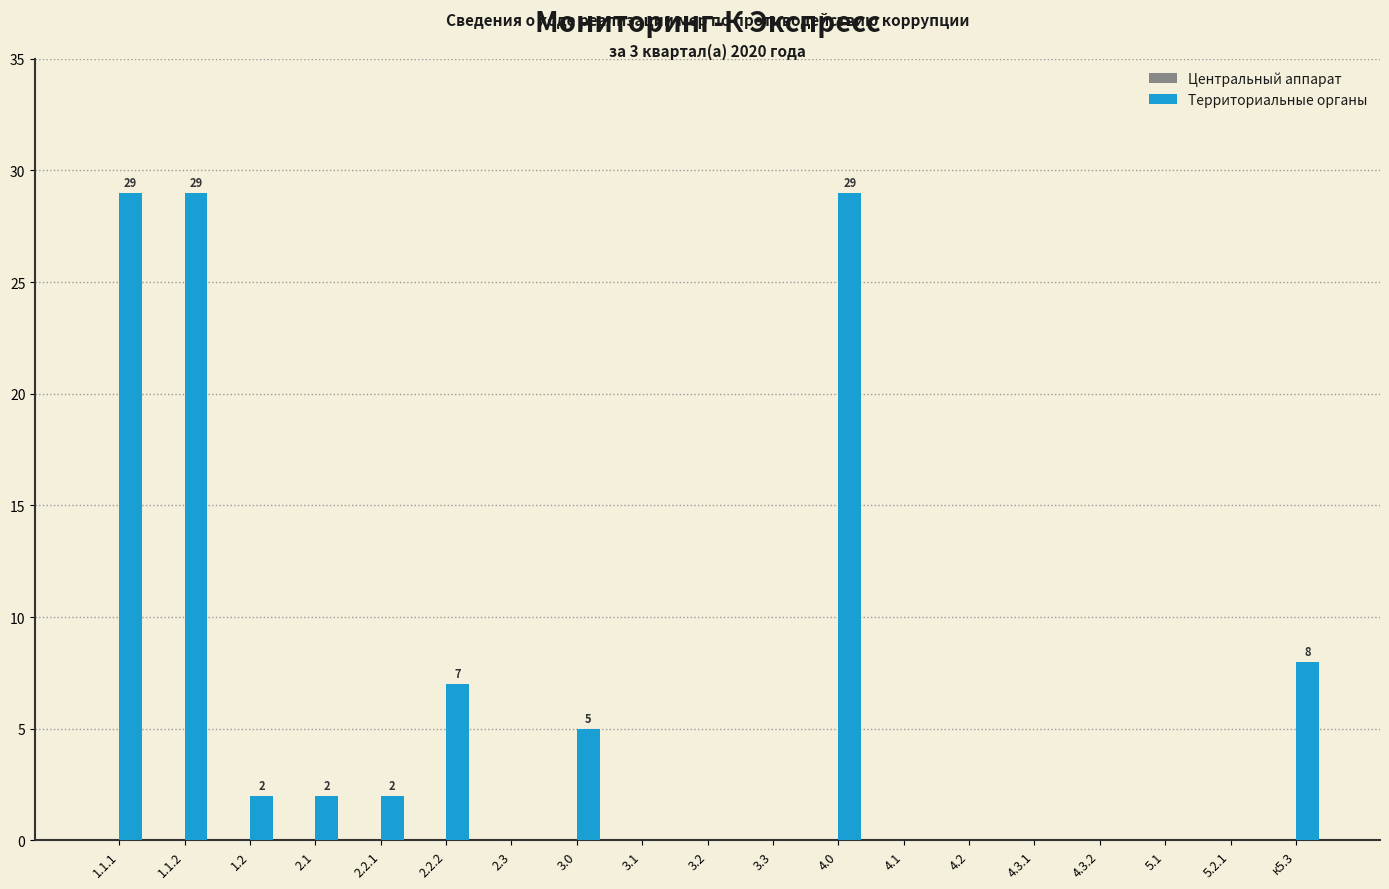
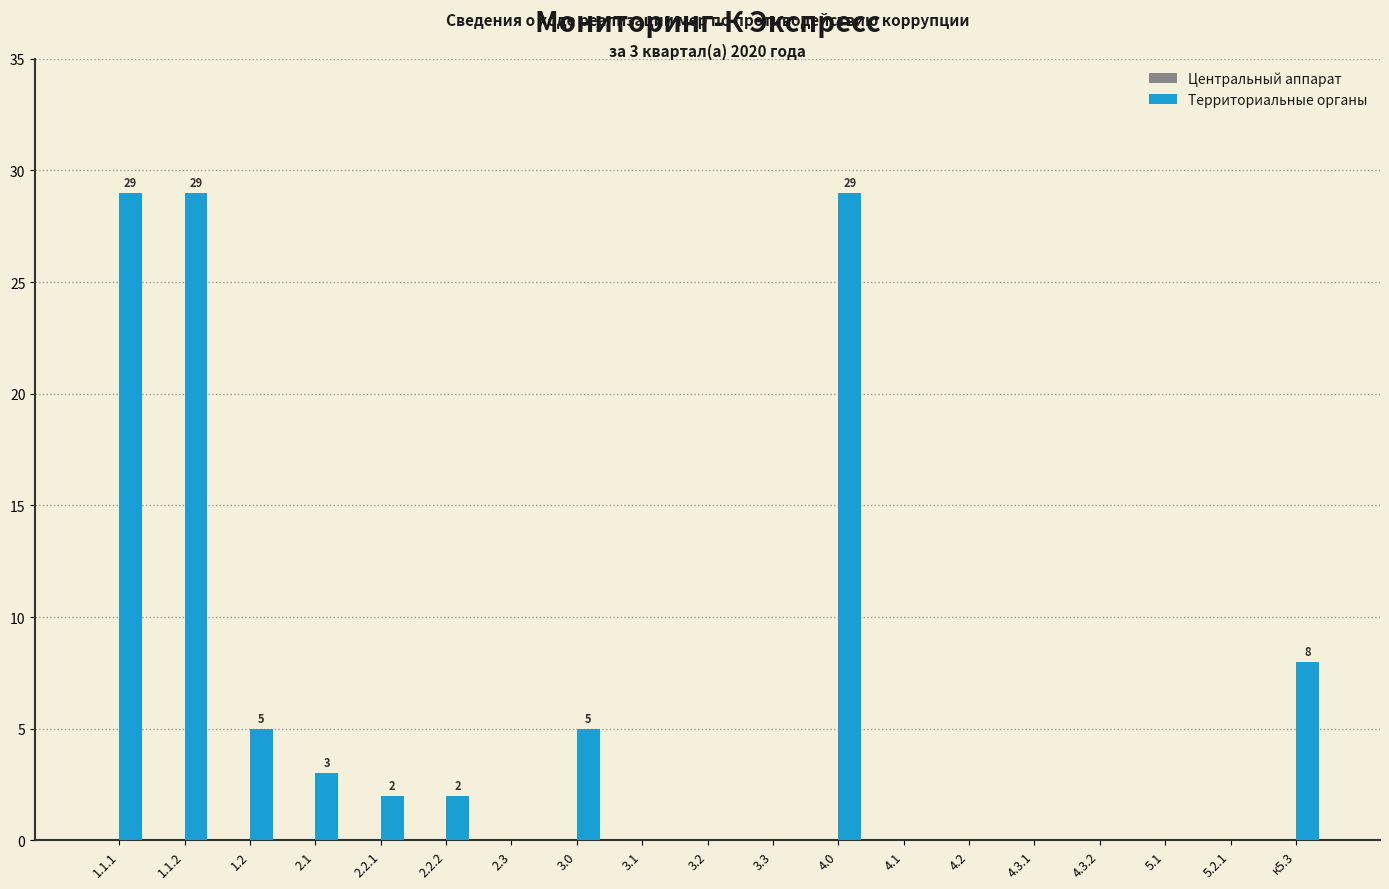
  {
    "Центральный аппарат": {
      "1.1.1": 0.0,
      "1.1.2": 0.0,
      "1.2": 0.0,
      "2.1": 0.0,
      "2.2.1": 0.0,
      "2.2.2": 0.0,
      "2.3": 0.0,
      "3.0": 0.0,
      "3.1": 0.0,
      "3.2": 0.0,
      "3.3": 0.0,
      "4.0": 0.0,
      "4.1": 0.0,
      "4.2": 0.0,
      "4.3.1": 0.0,
      "4.3.2": 0.0,
      "5.1": 0.0,
      "5.2.1": 0.0,
      "к5.3": 0.0
    },
    "Территориальные органы": {
      "1.1.1": 29,
      "1.1.2": 29,
-     "1.2": 2,
-     "2.1": 2,
+     "1.2": 5,
+     "2.1": 3,
      "2.2.1": 2,
-     "2.2.2": 7,
+     "2.2.2": 2,
      "3.0": 5,
      "4.0": 29,
      "к5.3": 8
    }
  }
